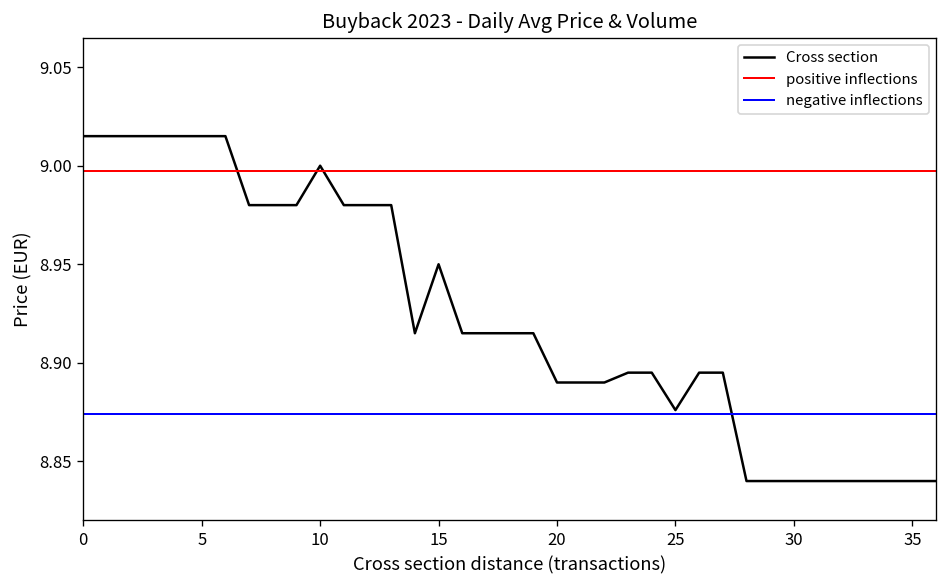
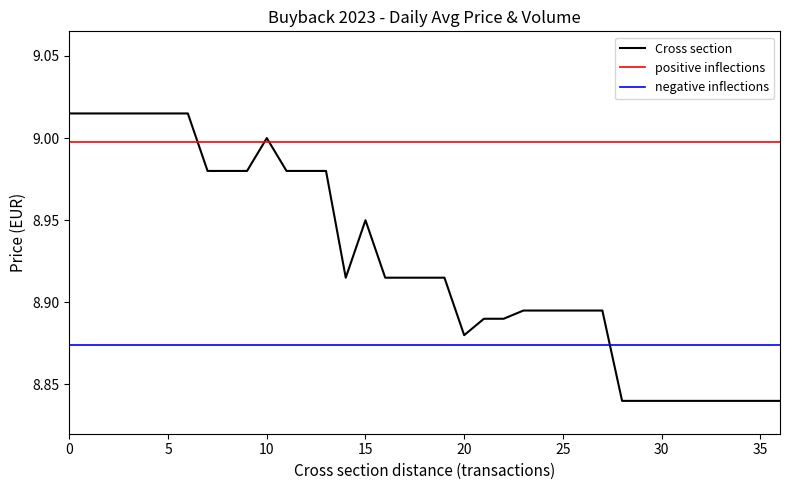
  {
    "0": 9.015,
    "5": 9.015,
    "10": 9.000,
    "15": 8.950,
-   "20": 8.89,
-   "25": 8.876,
+   "20": 8.88,
+   "25": 8.895,
    "30": 8.840,
    "35": 8.840
  }
